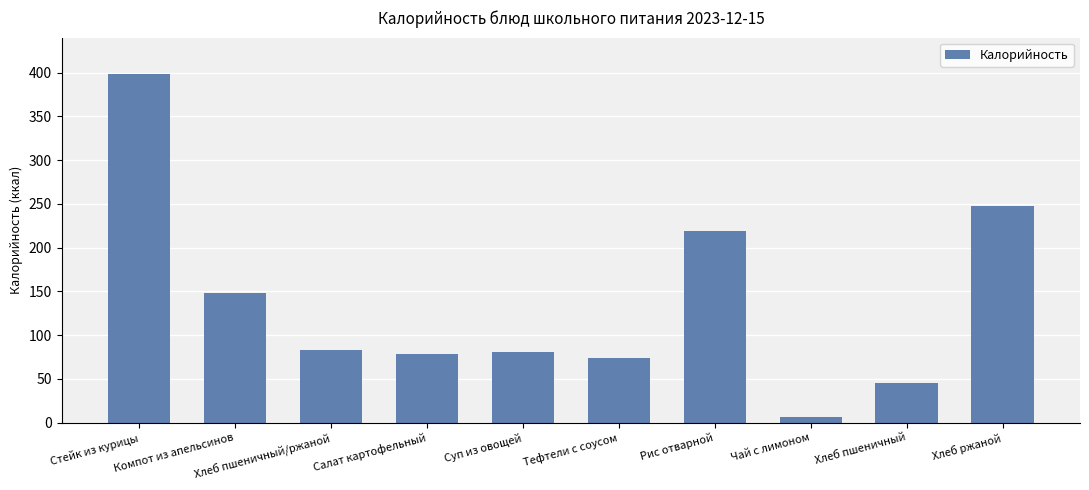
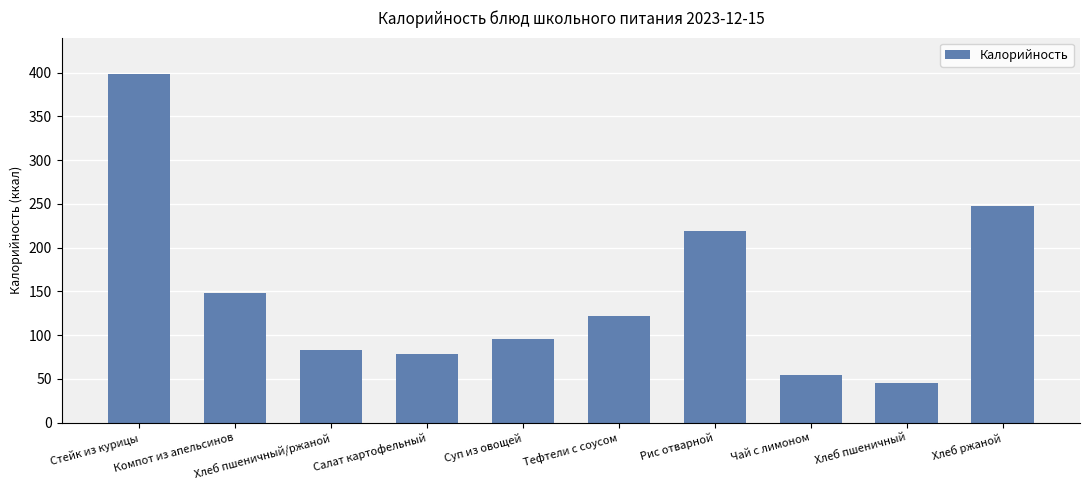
  {
    "Стейк из курицы": 400,
    "Компот из апельсинов": 150,
    "Хлеб пшеничный/ржаной": 80,
    "Салат картофельный": 80,
-   "Суп из овощей": 80,
-   "Тефтели с соусом": 70,
+   "Суп из овощей": 100,
+   "Тефтели с соусом": 120,
    "Рис отварной": 220,
-   "Чай с лимоном": 10,
+   "Чай с лимоном": 50,
    "Хлеб пшеничный": 50,
    "Хлеб ржаной": 250
  }
